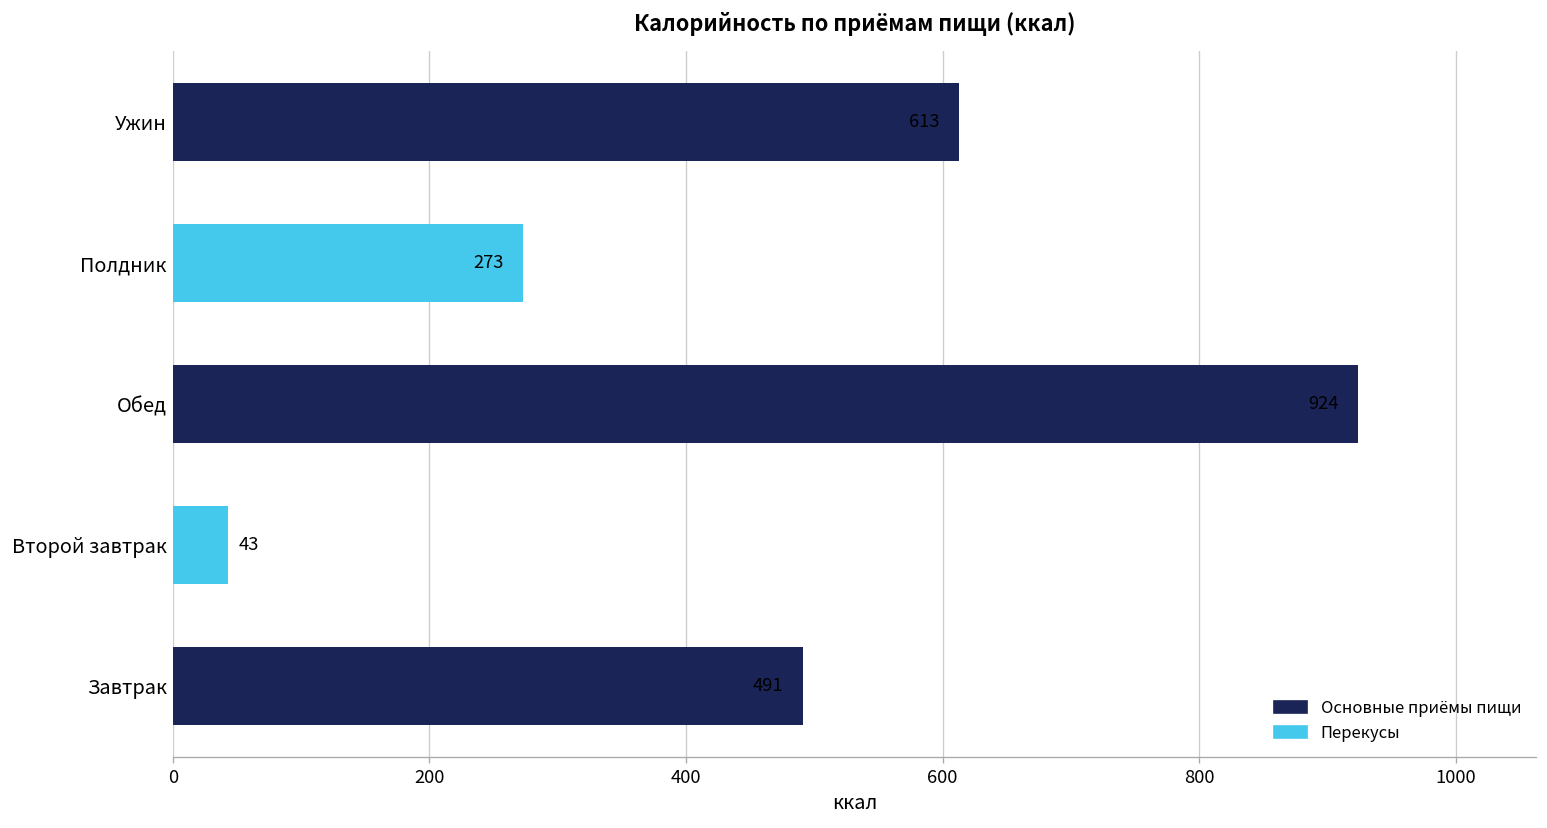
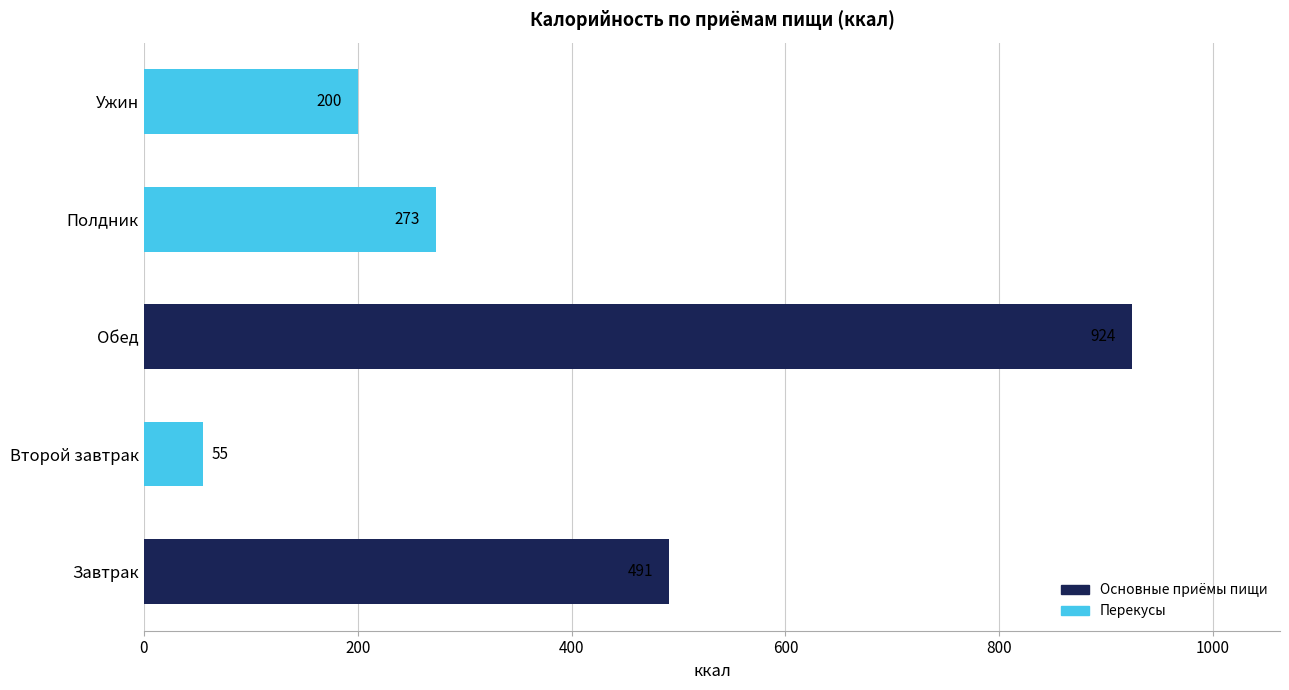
  {
-   "Ужин": 613,
+   "Ужин": 200,
    "Полдник": 273,
    "Обед": 924,
-   "Второй завтрак": 43,
+   "Второй завтрак": 55,
    "Завтрак": 491
  }
